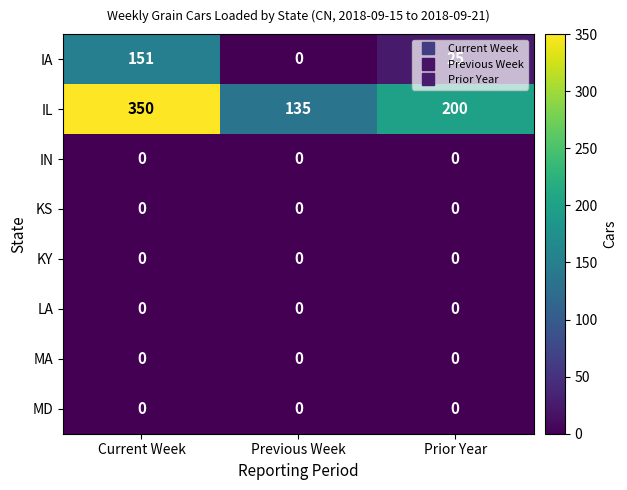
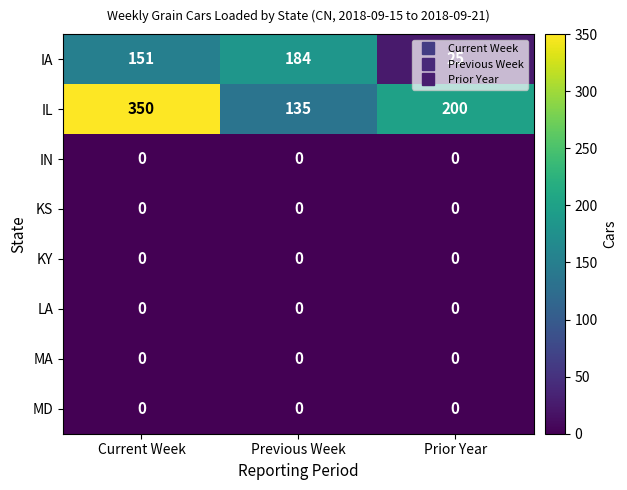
  {
    "IA": {
      "Current Week": 151,
-     "Previous Week": 0
+     "Previous Week": 184
    },
    "IL": {
      "Current Week": 350,
      "Previous Week": 135,
      "Prior Year": 200
    },
    "IN": {
      "Current Week": 0,
      "Previous Week": 0,
      "Prior Year": 0
    },
    "KS": {
      "Current Week": 0,
      "Previous Week": 0,
      "Prior Year": 0
    },
    "KY": {
      "Current Week": 0,
      "Previous Week": 0,
      "Prior Year": 0
    },
    "LA": {
      "Current Week": 0,
      "Previous Week": 0,
      "Prior Year": 0
    },
    "MA": {
      "Current Week": 0,
      "Previous Week": 0,
      "Prior Year": 0
    },
    "MD": {
      "Current Week": 0,
      "Previous Week": 0,
      "Prior Year": 0
    }
  }
